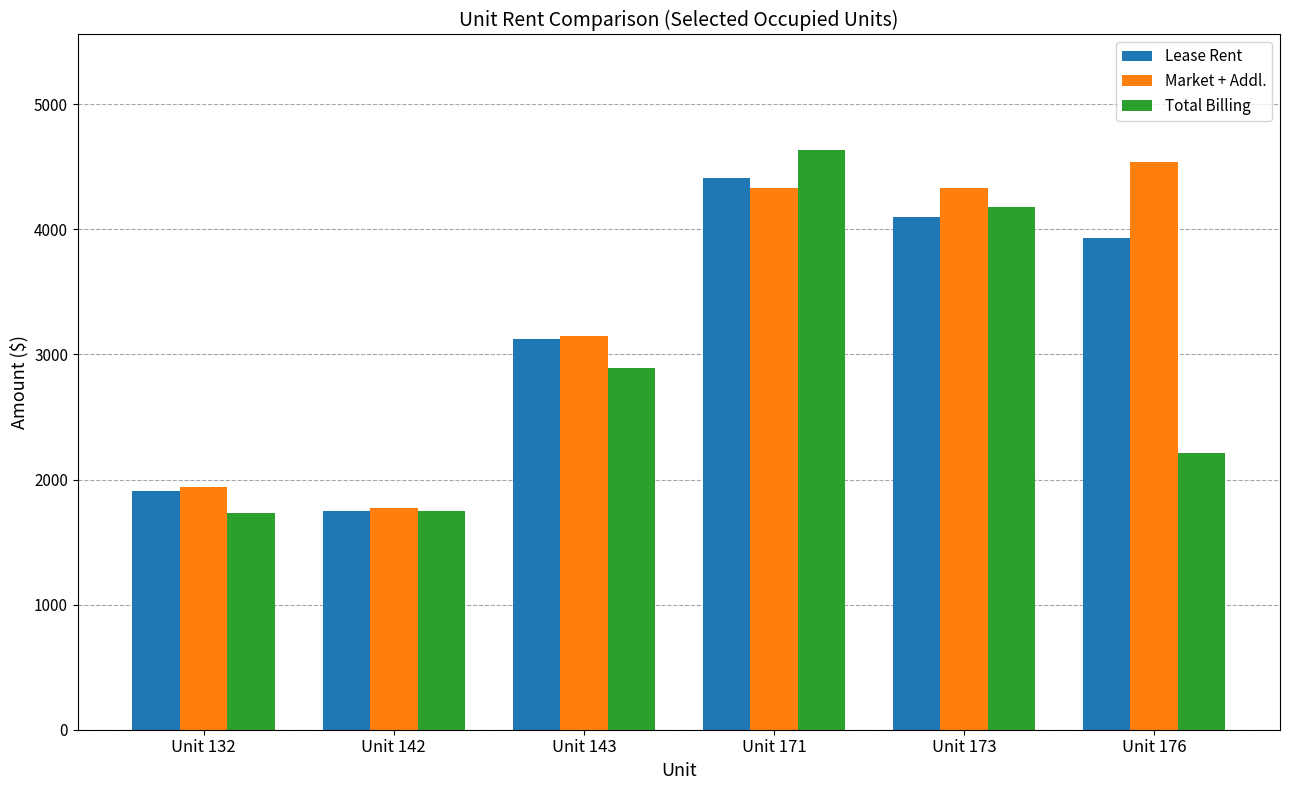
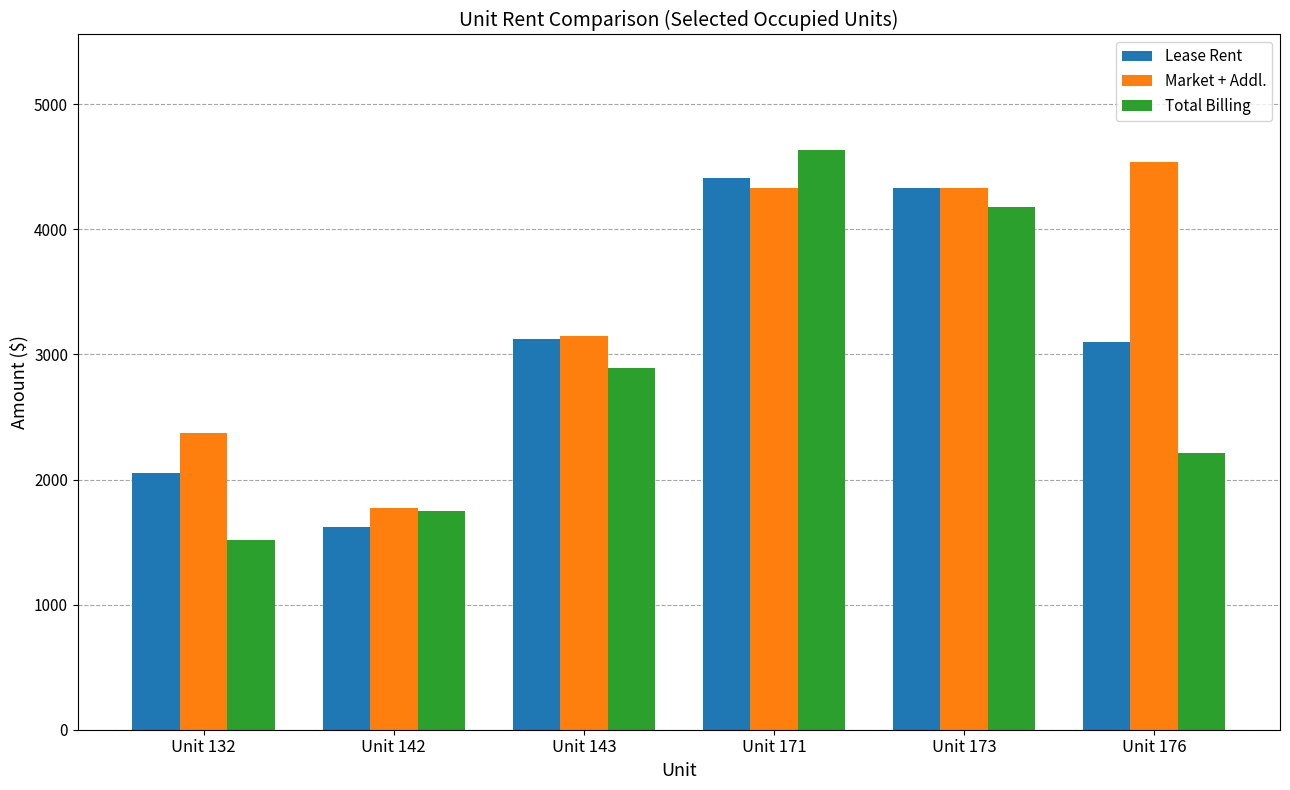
  {
    "Lease Rent": {
-     "Unit 132": 1910,
-     "Unit 142": 1750,
+     "Unit 132": 2050,
+     "Unit 142": 1620,
      "Unit 143": 3120,
      "Unit 171": 4410,
-     "Unit 173": 4100,
-     "Unit 176": 3930
+     "Unit 173": 4330,
+     "Unit 176": 3100
    },
    "Market + Addl.": {
-     "Unit 132": 1940,
+     "Unit 132": 2370,
      "Unit 142": 1770,
      "Unit 143": 3150,
      "Unit 171": 4330,
      "Unit 173": 4330,
      "Unit 176": 4540
    },
    "Total Billing": {
-     "Unit 132": 1730,
+     "Unit 132": 1520,
      "Unit 142": 1750,
      "Unit 143": 2890,
      "Unit 171": 4630,
      "Unit 173": 4180,
      "Unit 176": 2210
    }
  }
